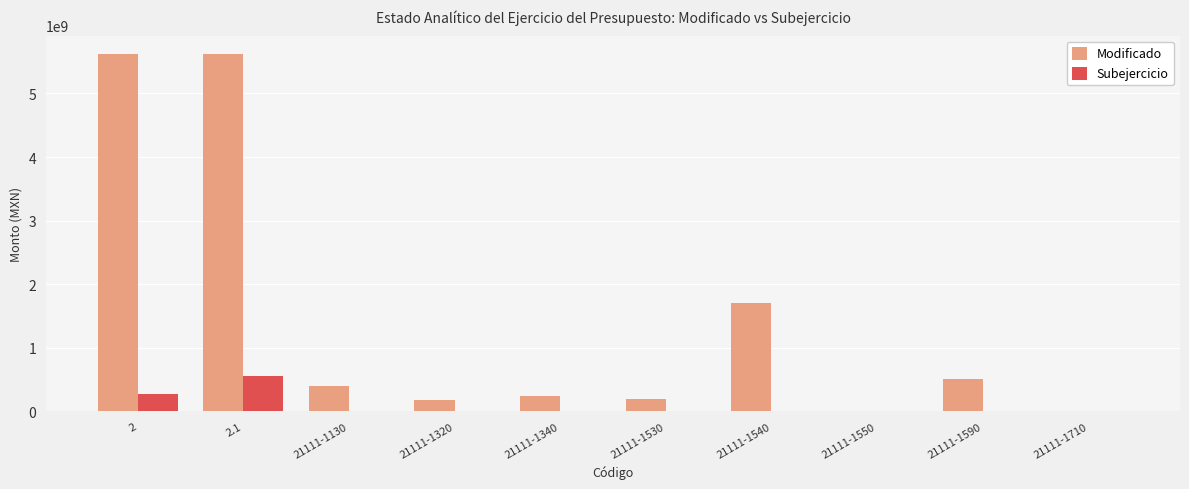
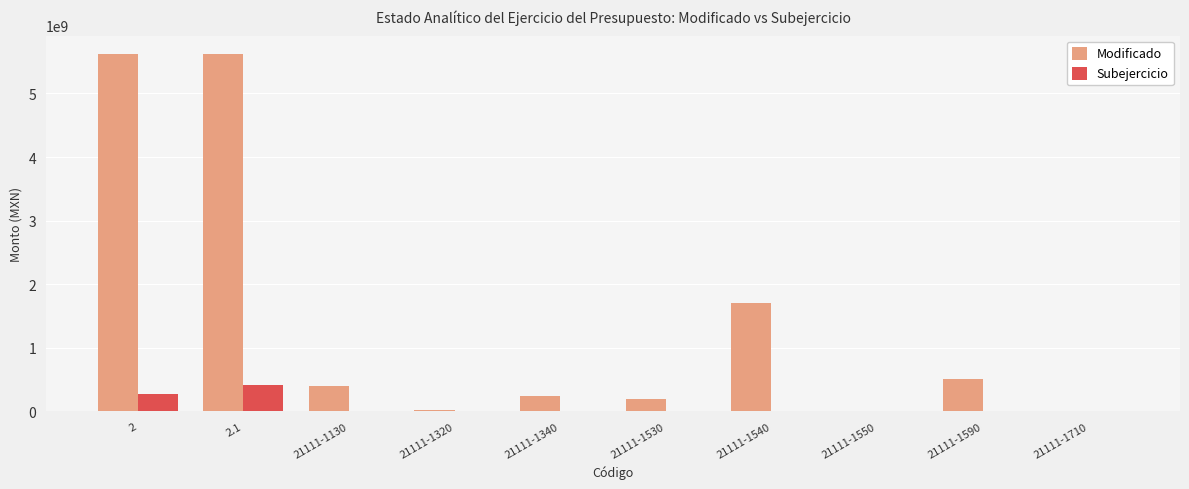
  {
    "Modificado": {
      "2": 5600000000,
      "2.1": 5600000000,
      "21111-1130": 400000000,
-     "21111-1320": 200000000,
+     "21111-1320": 0,
      "21111-1340": 200000000,
      "21111-1530": 200000000,
      "21111-1540": 1700000000,
      "21111-1590": 500000000
    },
    "Subejercicio": {
      "2": 300000000,
-     "2.1": 600000000,
+     "2.1": 400000000,
      "21111-1130": 0,
      "21111-1340": 0,
      "21111-1540": 0,
      "21111-1550": 0,
      "21111-1590": 0,
      "21111-1710": 0
    }
  }
